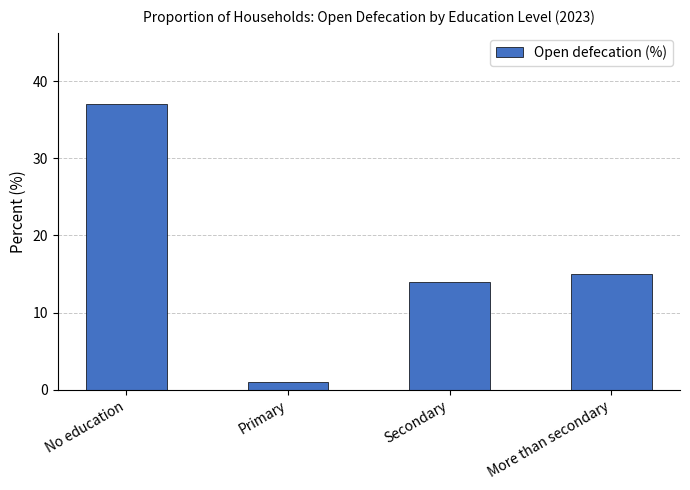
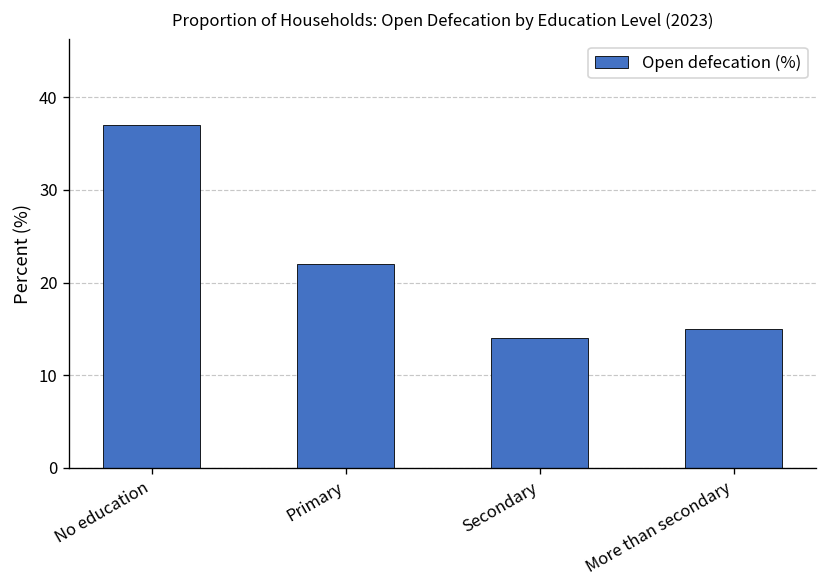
  {
    "No education": 37,
-   "Primary": 1,
+   "Primary": 22,
    "Secondary": 14,
    "More than secondary": 15
  }
